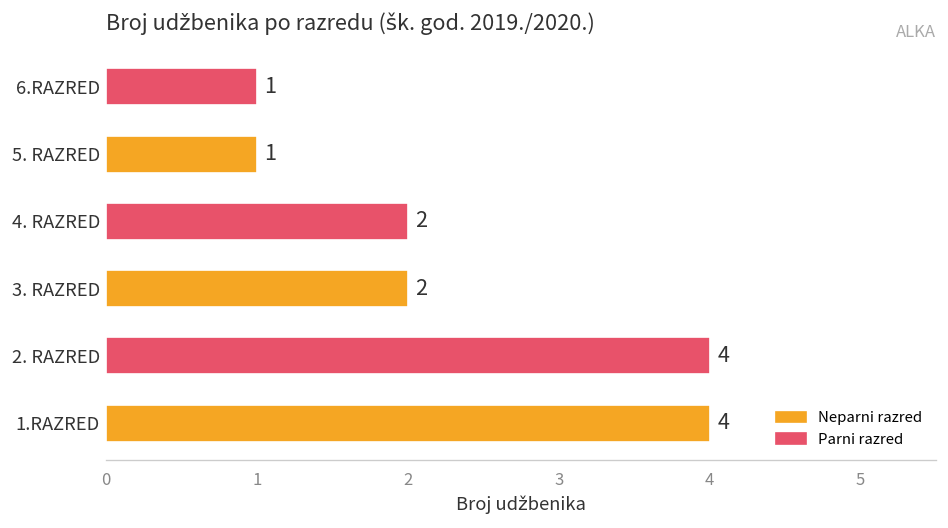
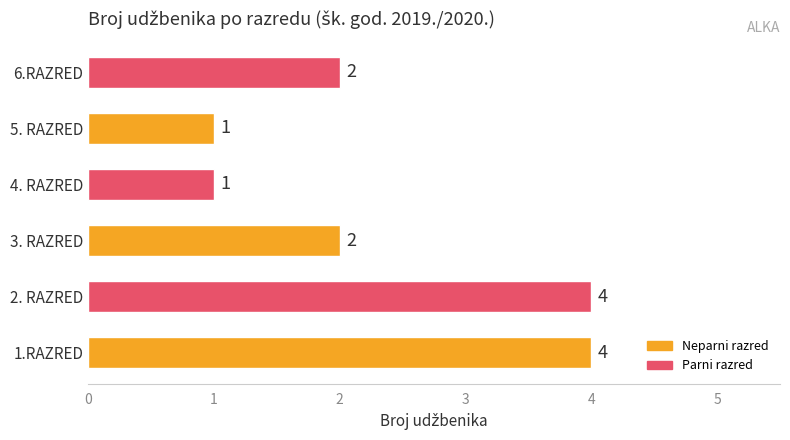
  {
-   "6.RAZRED": 1,
+   "6.RAZRED": 2,
    "5. RAZRED": 1,
-   "4. RAZRED": 2,
+   "4. RAZRED": 1,
    "3. RAZRED": 2,
    "2. RAZRED": 4,
    "1.RAZRED": 4
  }
